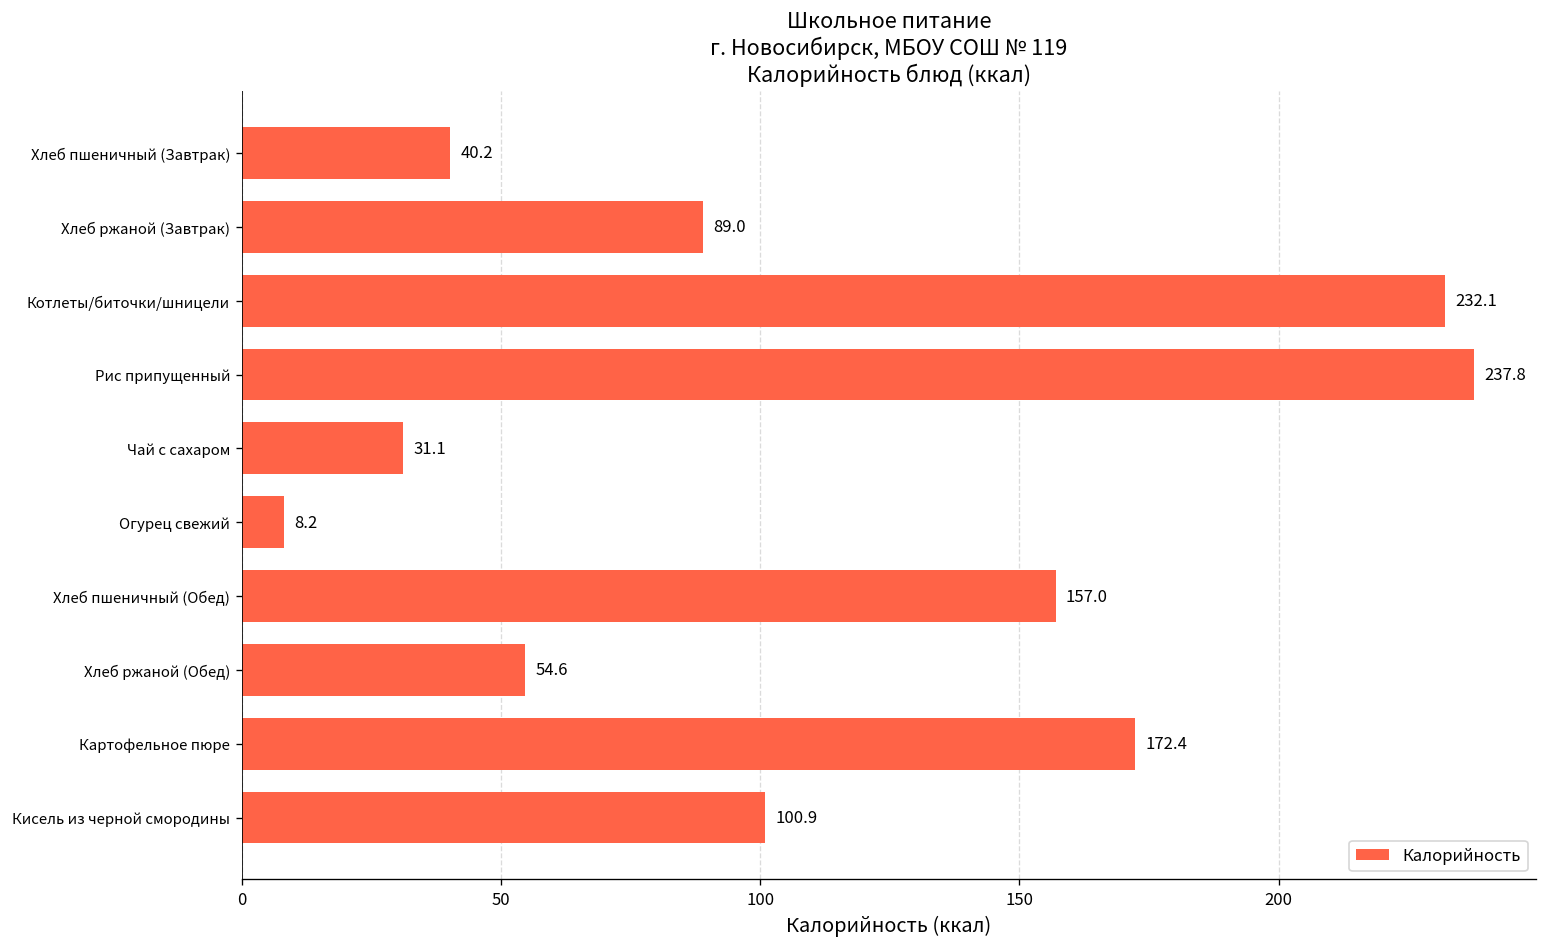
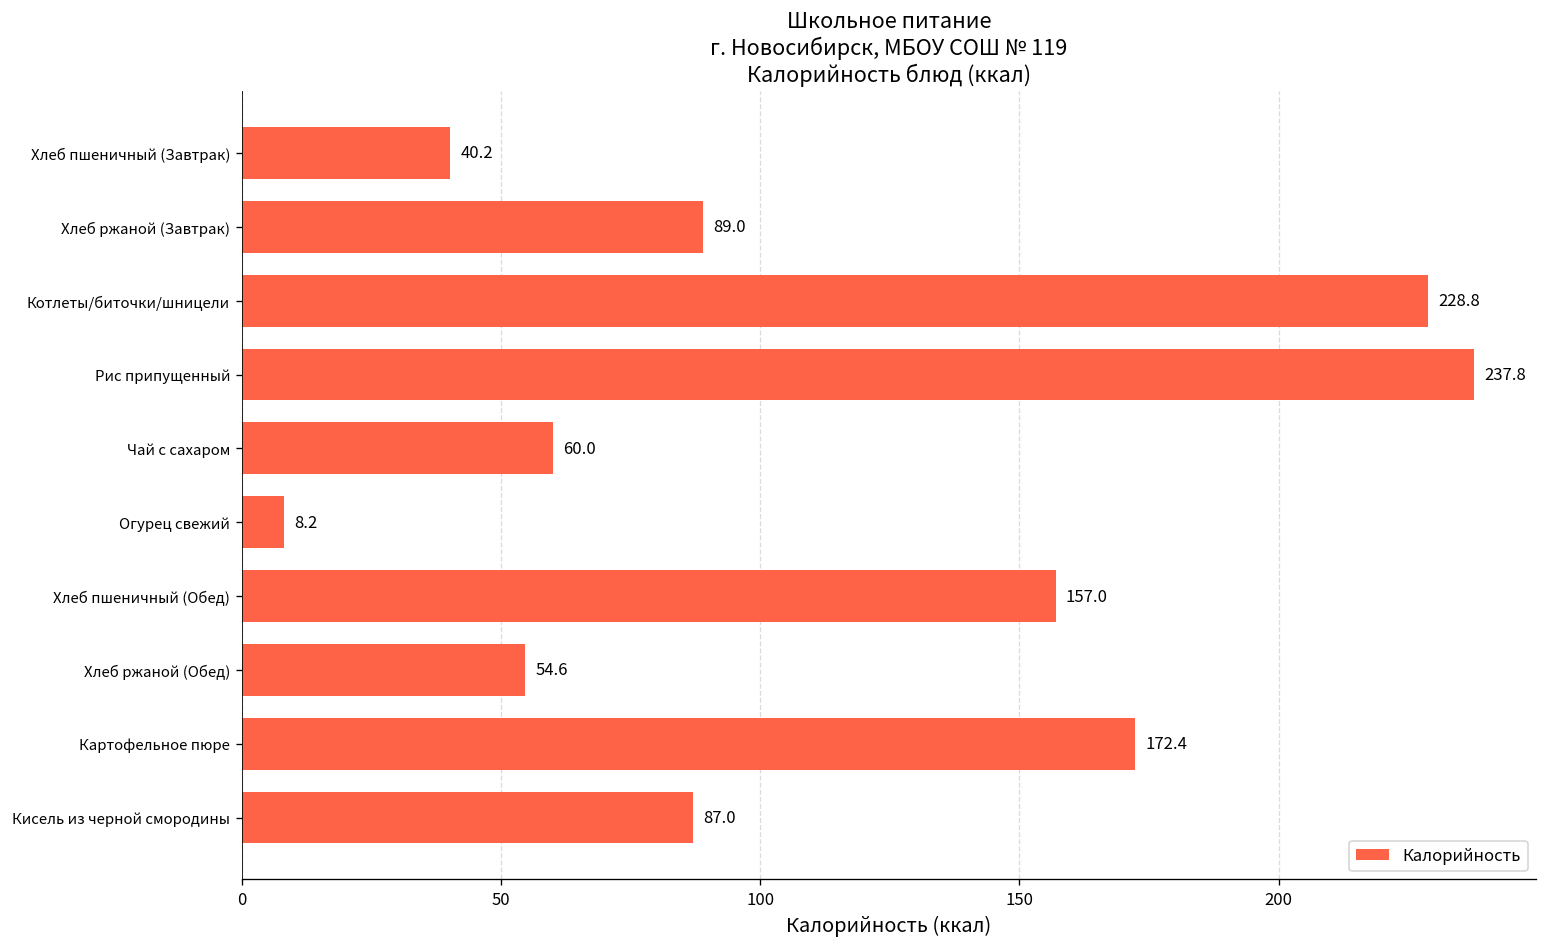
  {
    "Хлеб пшеничный (Завтрак)": 40.2,
    "Хлеб ржаной (Завтрак)": 89.0,
-   "Котлеты/биточки/шницели": 232.1,
+   "Котлеты/биточки/шницели": 228.8,
    "Рис припущенный": 237.8,
-   "Чай с сахаром": 31.1,
+   "Чай с сахаром": 60.0,
    "Огурец свежий": 8.2,
    "Хлеб пшеничный (Обед)": 157.0,
    "Хлеб ржаной (Обед)": 54.6,
    "Картофельное пюре": 172.4,
-   "Кисель из черной смородины": 100.9
+   "Кисель из черной смородины": 87.0
  }
